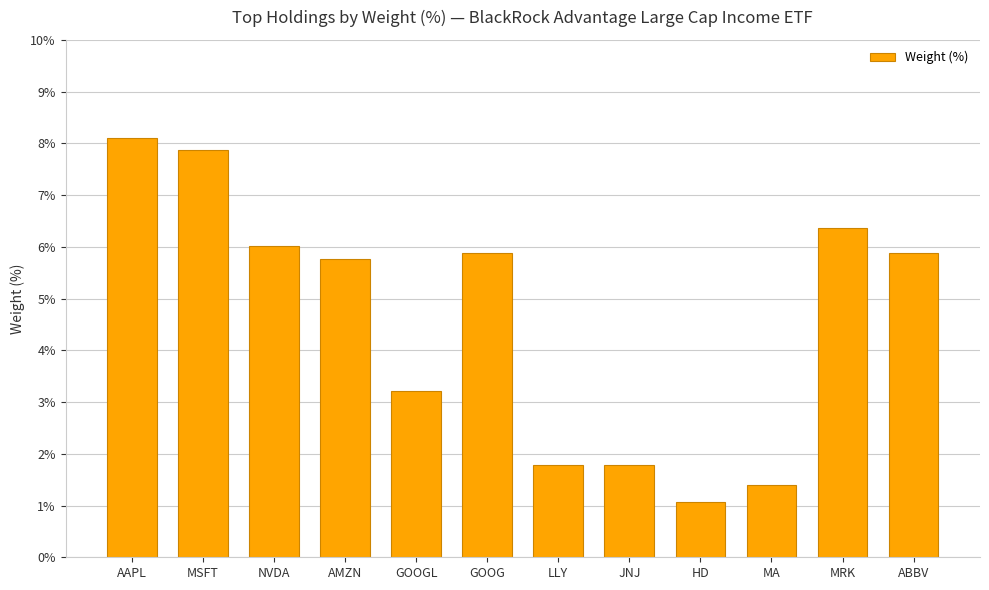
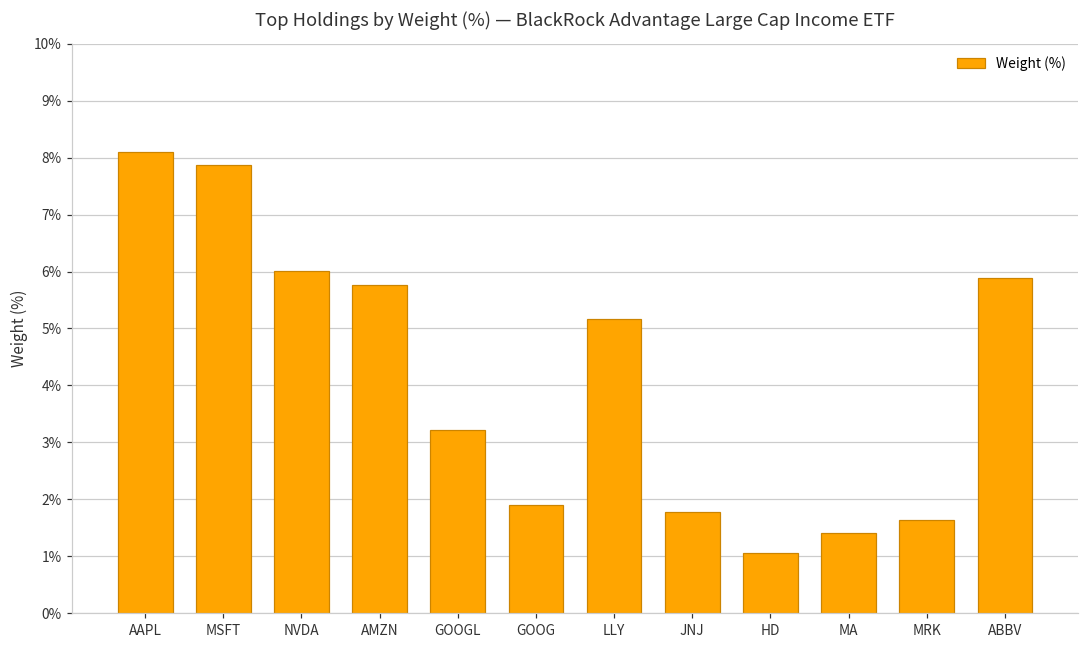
  {
    "AAPL": "8.1%",
    "MSFT": "7.9%",
    "NVDA": "6.0%",
    "AMZN": "5.8%",
    "GOOGL": "3.2%",
-   "GOOG": "5.9%",
-   "LLY": "1.8%",
+   "GOOG": "1.9%",
+   "LLY": "5.2%",
    "JNJ": "1.8%",
    "HD": "1.1%",
    "MA": "1.4%",
-   "MRK": "6.4%",
+   "MRK": "1.6%",
    "ABBV": "5.9%"
  }
